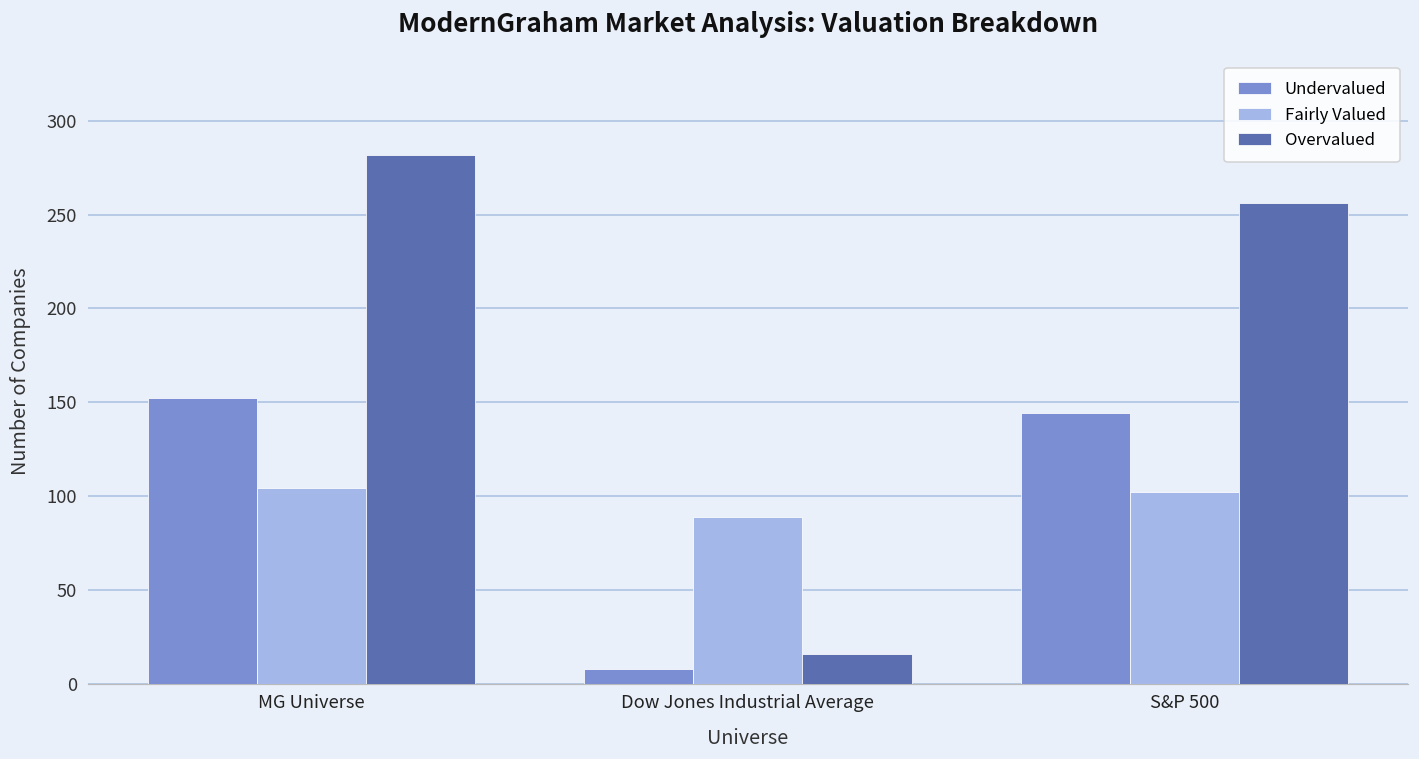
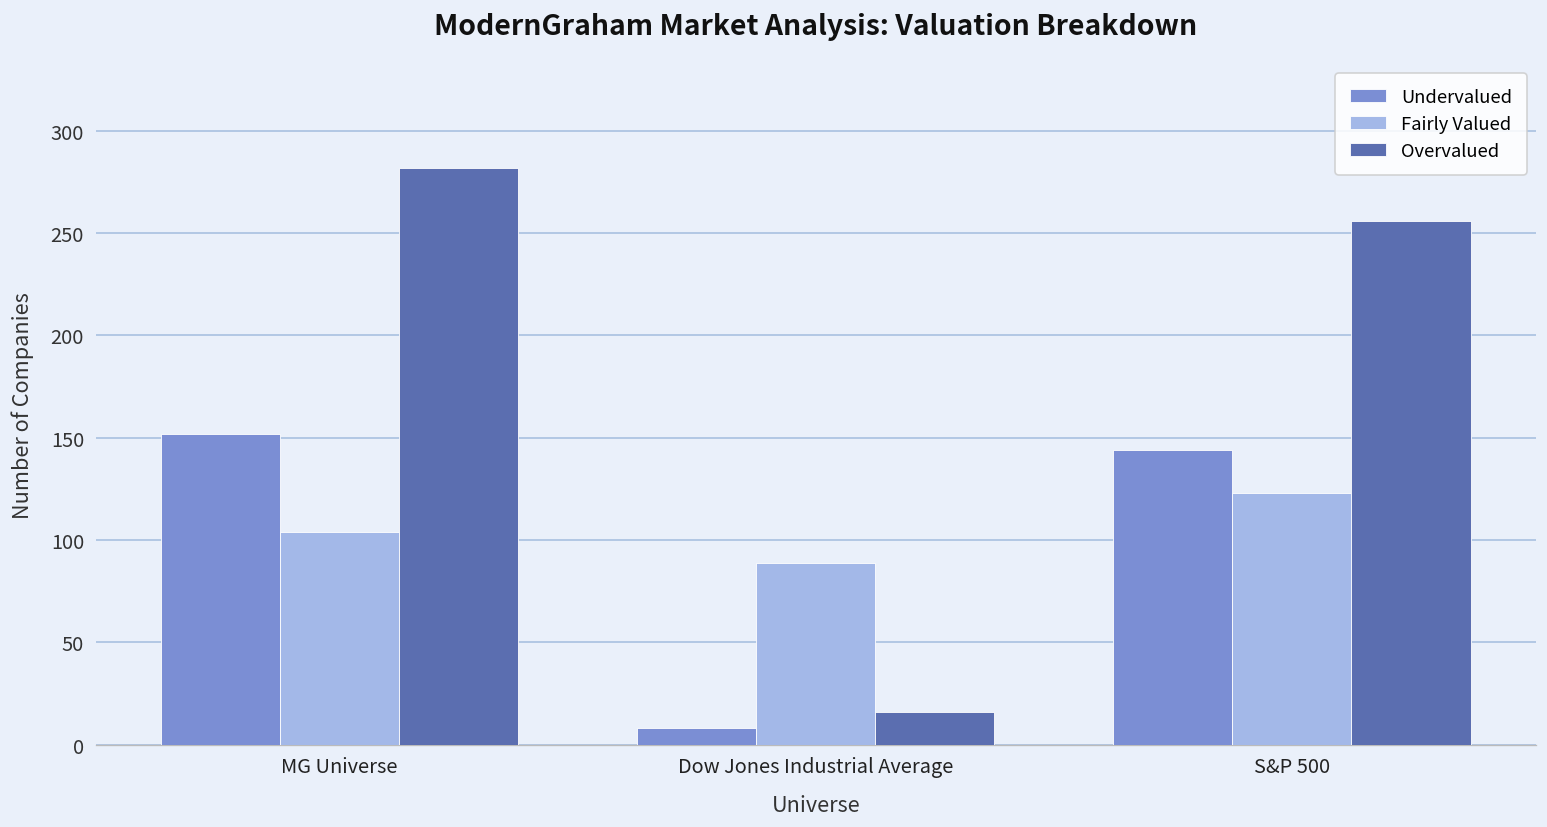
  {
    "Fairly Valued": {
      "MG Universe": 104,
      "Dow Jones Industrial Average": 89,
-     "S&P 500": 102
+     "S&P 500": 123
    }
  }
